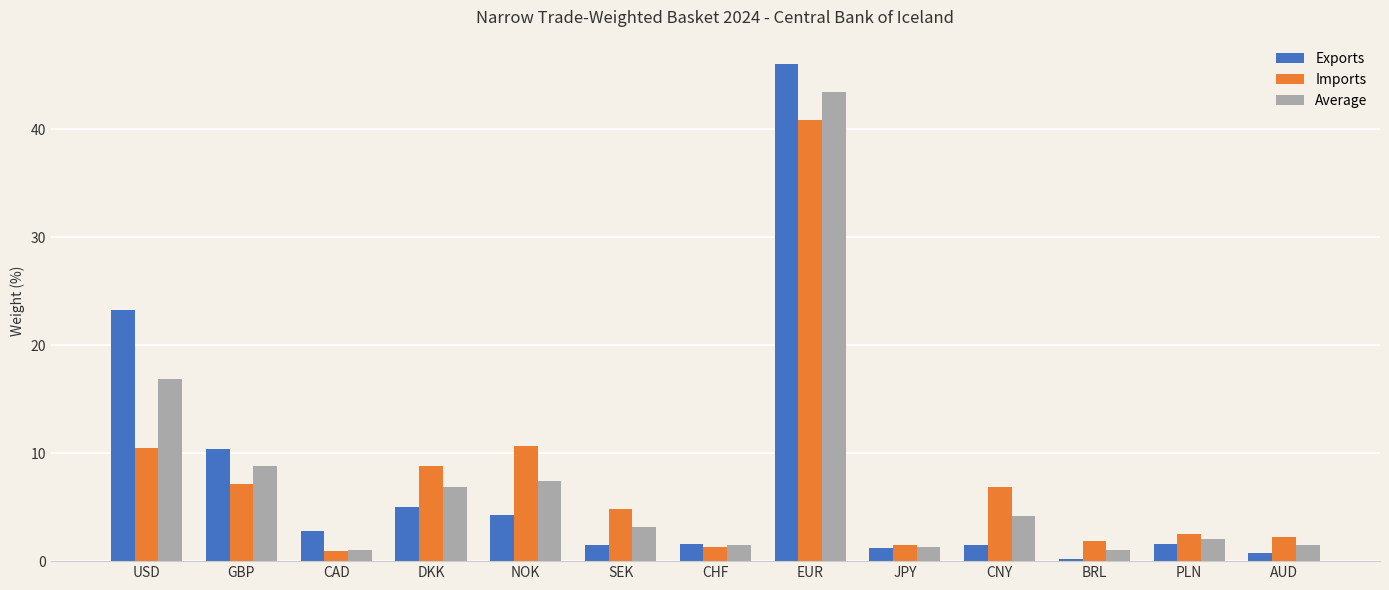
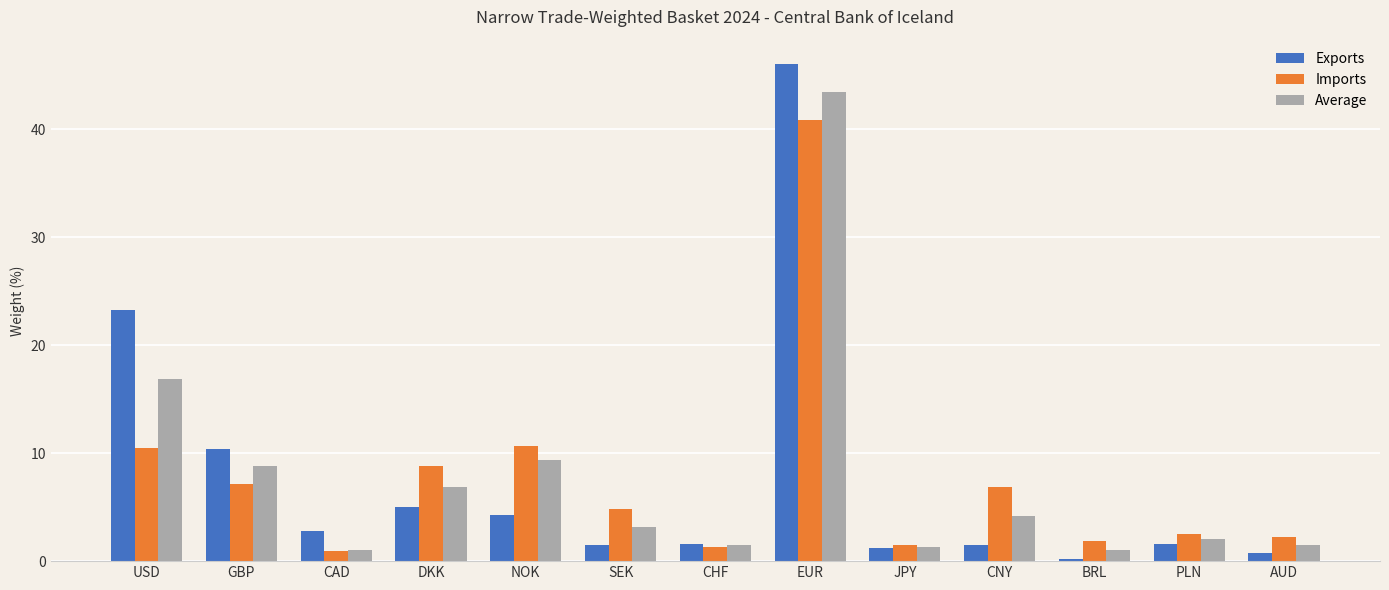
  {
    "Exports": {
      "USD": 23.2,
      "GBP": 10.4,
      "CAD": 2.8,
      "DKK": 5.0,
      "NOK": 4.2,
      "SEK": 1.5,
      "CHF": 1.6,
      "EUR": 46.0,
      "JPY": 1.2,
      "CNY": 1.5,
      "PLN": 1.6,
      "AUD": 0.7
    },
    "Imports": {
      "USD": 10.5,
      "GBP": 7.2,
      "CAD": 0.9,
      "DKK": 8.8,
      "NOK": 10.7,
      "SEK": 4.8,
      "CHF": 1.3,
      "EUR": 40.8,
      "JPY": 1.5,
      "CNY": 6.9,
      "BRL": 1.9,
      "PLN": 2.6,
      "AUD": 2.2
    },
    "Average": {
      "USD": 16.9,
      "GBP": 8.8,
      "CAD": 1.0,
      "DKK": 6.9,
-     "NOK": 7.5,
+     "NOK": 9.4,
      "SEK": 3.1,
      "CHF": 1.5,
      "EUR": 43.4,
      "JPY": 1.4,
      "CNY": 4.2,
      "BRL": 1.0,
      "PLN": 2.1,
      "AUD": 1.5
    }
  }
